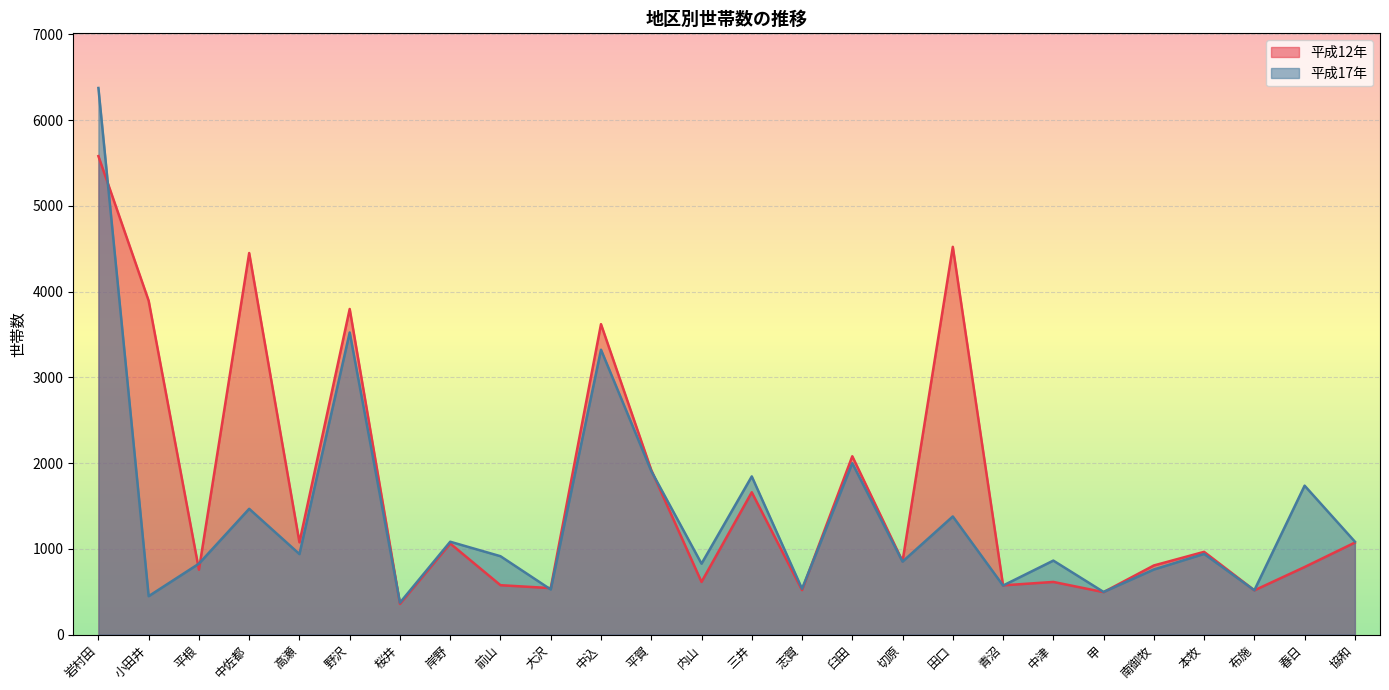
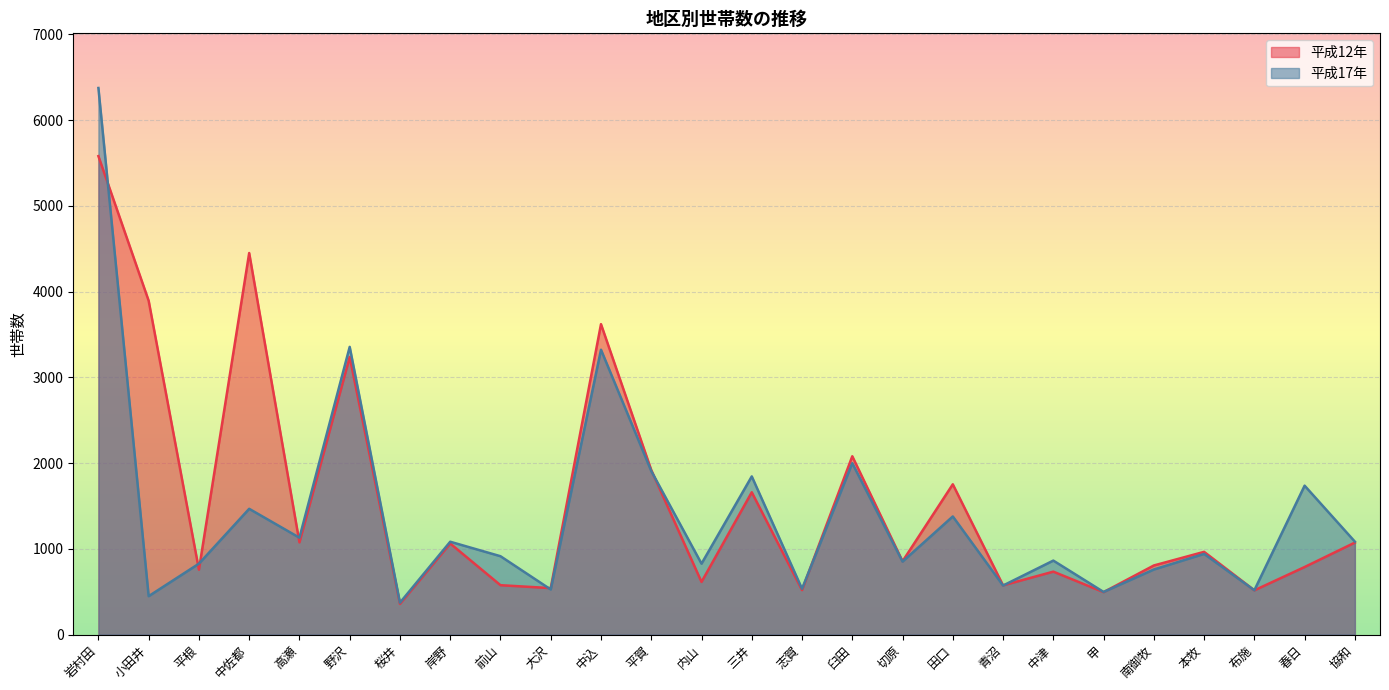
  {
    "平成12年": {
      "岩村田": 5600,
      "小田井": 3900,
      "平根": 800,
      "中佐都": 4500,
      "高瀬": 1100,
-     "野沢": 3800,
+     "野沢": 3200,
      "前山": 600,
      "中込": 3600,
      "内山": 600,
      "三井": 1700,
      "臼田": 2100,
-     "田口": 4500,
-     "中津": 600,
+     "田口": 1800,
+     "中津": 700,
      "南御牧": 800,
      "春日": 800
    },
    "平成17年": {
      "岩村田": 6400,
      "小田井": 400,
      "平根": 800,
      "中佐都": 1500,
-     "高瀬": 900,
-     "野沢": 3500,
+     "高瀬": 1100,
+     "野沢": 3400,
      "前山": 900,
      "中込": 3300,
      "内山": 800,
      "三井": 1800,
      "臼田": 2000,
      "田口": 1400,
      "中津": 900,
      "南御牧": 800,
      "春日": 1700
    }
  }
